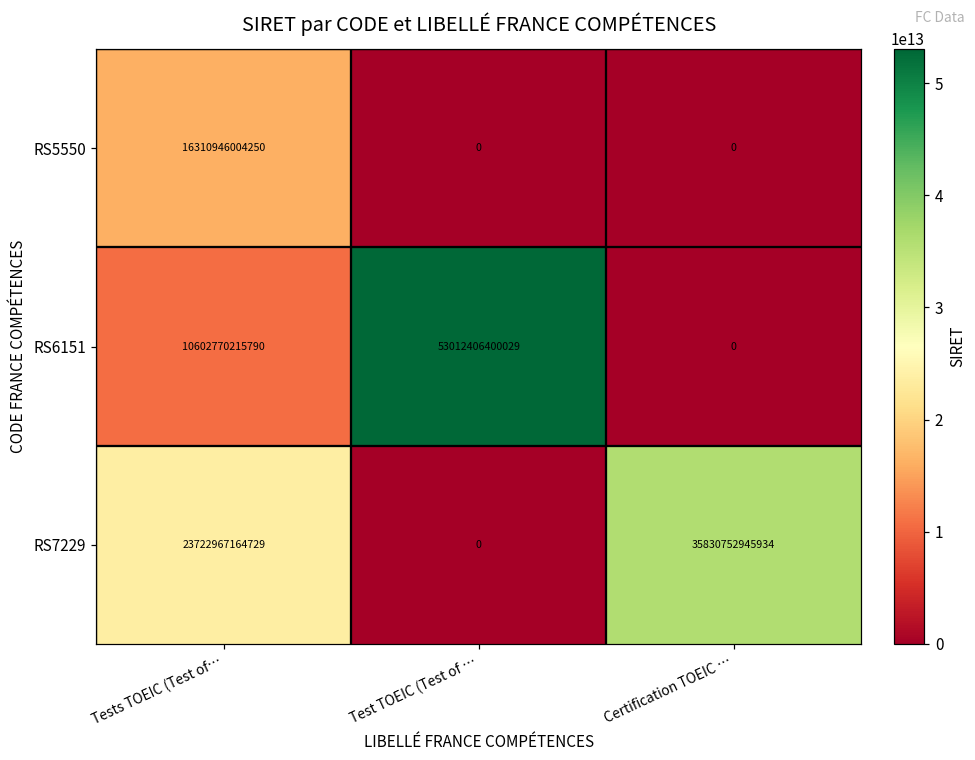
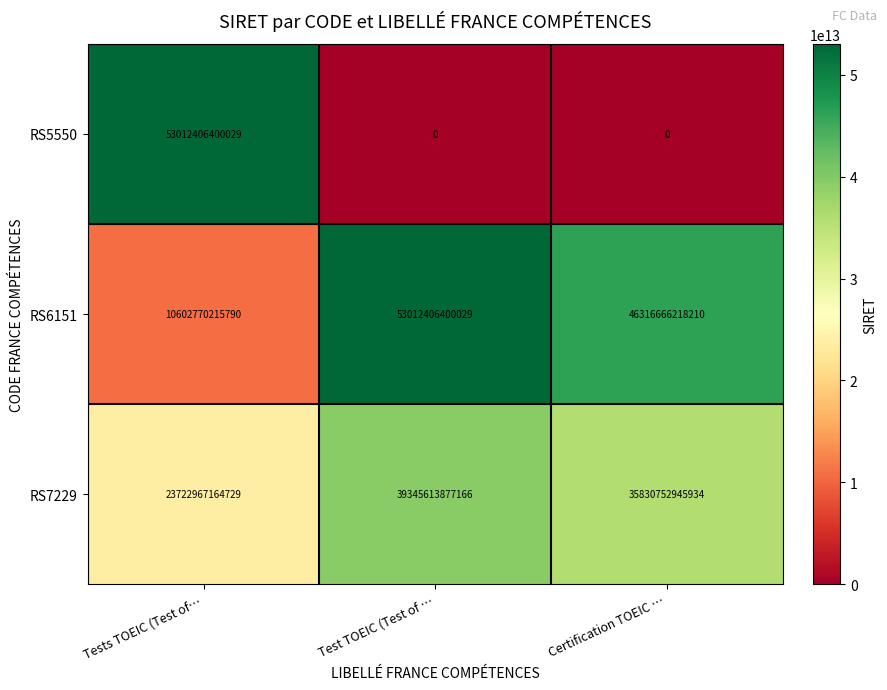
  {
    "RS5550": {
-     "Tests TOEIC (Test of…": 16310946004250,
+     "Tests TOEIC (Test of…": 53012406400029,
      "Test TOEIC (Test of …": 0,
      "Certification TOEIC …": 0
    },
    "RS6151": {
      "Tests TOEIC (Test of…": 10602770215790,
      "Test TOEIC (Test of …": 53012406400029,
-     "Certification TOEIC …": 0
+     "Certification TOEIC …": 46316666218210
    },
    "RS7229": {
      "Tests TOEIC (Test of…": 23722967164729,
-     "Test TOEIC (Test of …": 0,
+     "Test TOEIC (Test of …": 39345613877166,
      "Certification TOEIC …": 35830752945934
    }
  }
